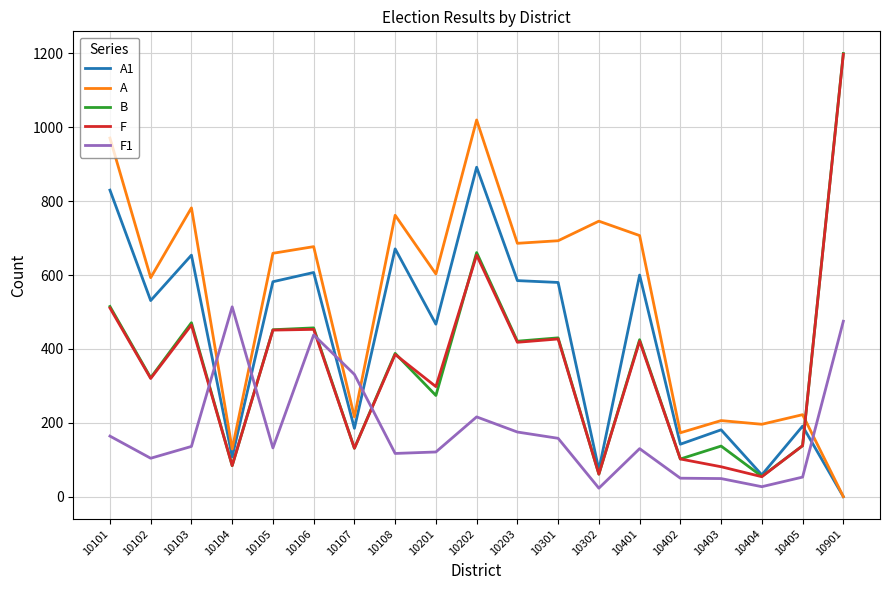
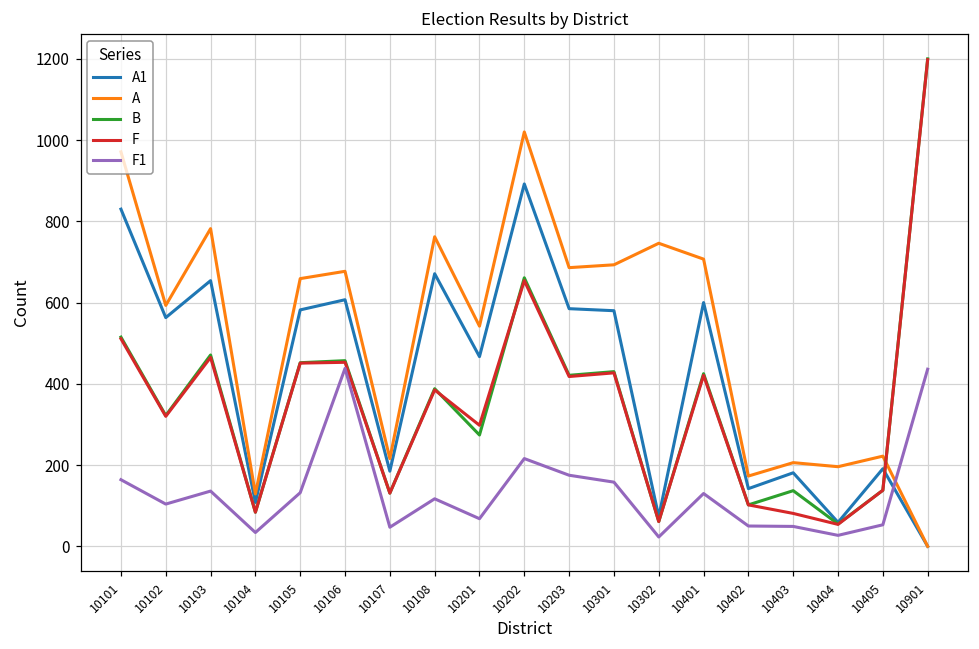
  {
    "A1": {
      "10101": 830,
-     "10102": 530,
+     "10102": 560,
      "10103": 650,
      "10104": 110,
      "10105": 580,
      "10106": 610,
      "10107": 190,
      "10108": 670,
      "10201": 470,
      "10202": 890,
      "10203": 590,
      "10301": 580,
      "10302": 70,
      "10401": 600,
      "10402": 140,
      "10403": 180,
      "10405": 190
    },
    "A": {
      "10102": 590,
      "10103": 780,
      "10104": 130,
      "10105": 660,
      "10106": 680,
      "10107": 220,
      "10108": 760,
-     "10201": 600,
+     "10201": 540,
      "10202": 1020,
      "10203": 690,
      "10301": 690,
      "10302": 750,
      "10401": 710,
      "10402": 170,
      "10403": 210,
      "10404": 200,
      "10405": 220
    },
    "B": {
      "10201": 270,
      "10202": 660,
      "10403": 140
    },
    "F": {
      "10201": 300,
      "10202": 650,
      "10403": 80
    },
    "F1": {
      "10101": 160,
      "10102": 100,
      "10103": 140,
-     "10104": 510,
+     "10104": 30,
      "10105": 130,
      "10106": 440,
-     "10107": 330,
+     "10107": 50,
      "10108": 120,
-     "10201": 120,
+     "10201": 70,
      "10202": 220,
      "10203": 180,
      "10301": 160,
      "10302": 20,
      "10401": 130,
      "10402": 50,
      "10403": 50,
      "10404": 30,
      "10405": 50,
-     "10901": 480
+     "10901": 440
    }
  }
